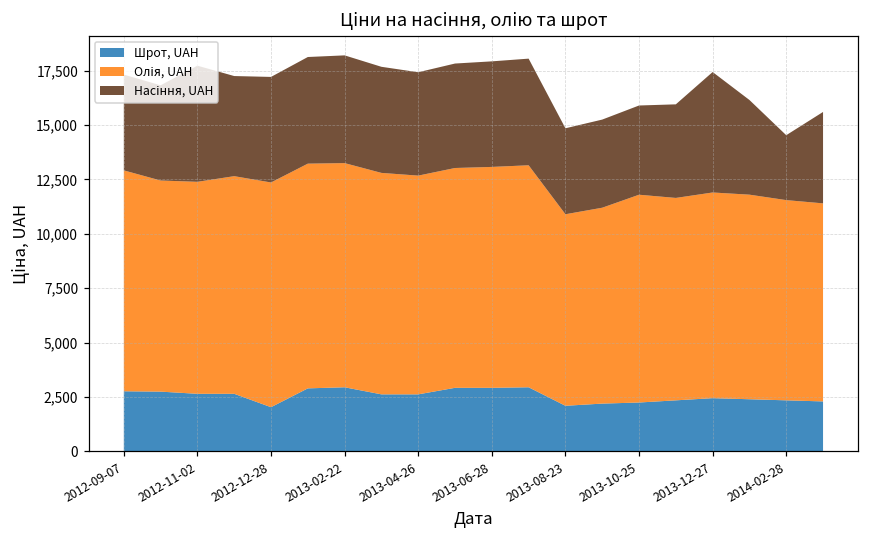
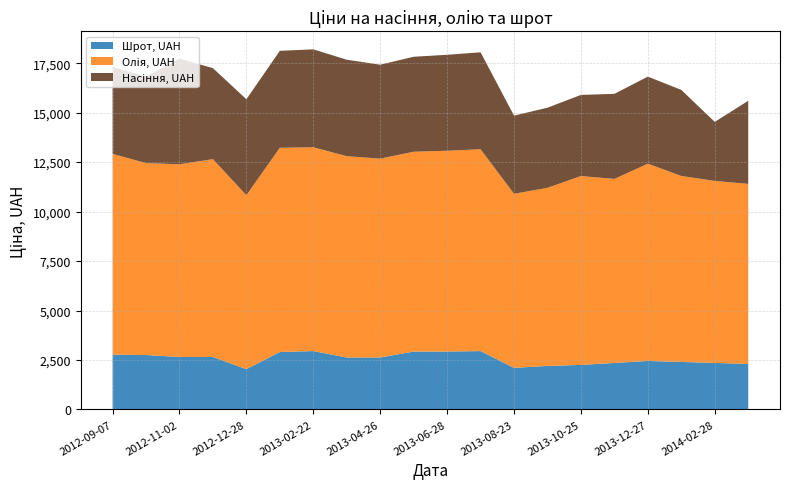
  {
    "Шрот, UAH": {
      "2012-09-07": "2,800",
      "2012-11-02": "2,700",
      "2012-12-28": "2,000",
      "2013-02-22": "3,000",
      "2013-04-26": "2,600",
      "2013-06-28": "2,900",
      "2013-08-23": "2,100",
      "2013-10-25": "2,300",
      "2013-12-27": "2,500",
      "2014-02-28": "2,400"
    },
    "Олія, UAH": {
      "2012-09-07": "10,200",
      "2012-11-02": "9,700",
-     "2012-12-28": "10,300",
+     "2012-12-28": "8,800",
      "2013-02-22": "10,300",
      "2013-04-26": "10,100",
      "2013-06-28": "10,200",
      "2013-08-23": "8,800",
      "2013-10-25": "9,500",
-     "2013-12-27": "9,500",
+     "2013-12-27": "10,000",
      "2014-02-28": "9,200"
    },
    "Насіння, UAH": {
      "2012-12-28": "4,900",
      "2013-02-22": "5,000",
      "2013-04-26": "4,800",
      "2013-06-28": "4,900",
      "2013-08-23": "4,000",
      "2013-10-25": "4,100",
-     "2013-12-27": "5,500",
+     "2013-12-27": "4,400",
      "2014-02-28": "3,000"
    }
  }
